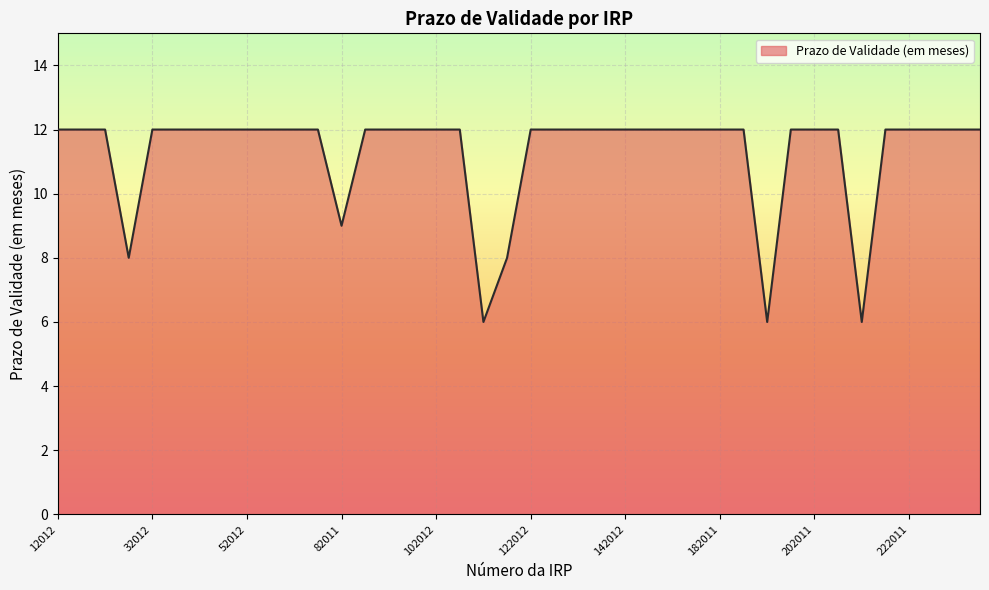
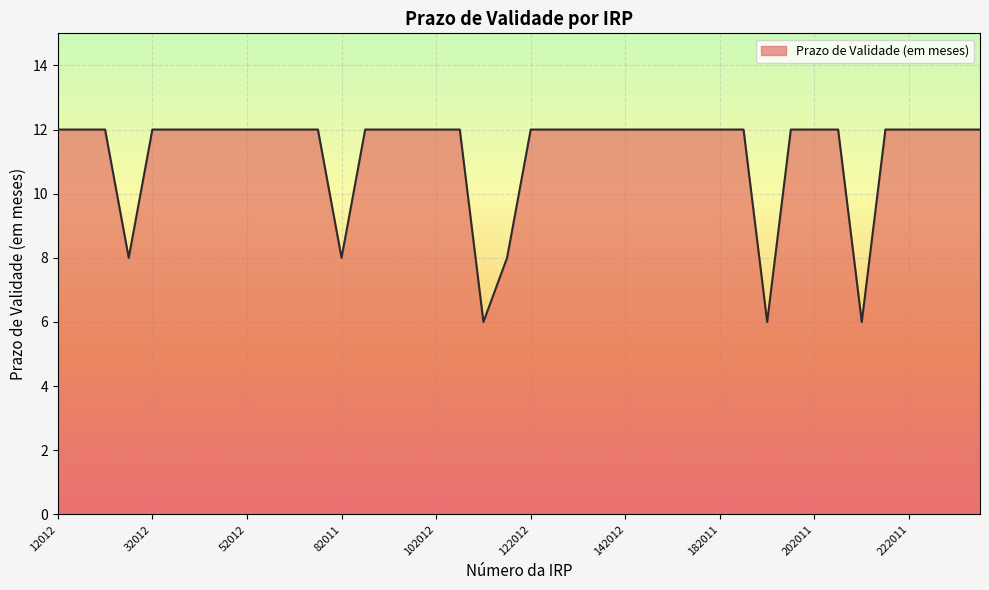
  {
    "12012": 12,
    "32012": 12,
    "52012": 12,
-   "82011": 9,
+   "82011": 8,
    "102012": 12,
    "122012": 12,
    "142012": 12,
    "182011": 12,
    "202011": 12,
    "222011": 12
  }
